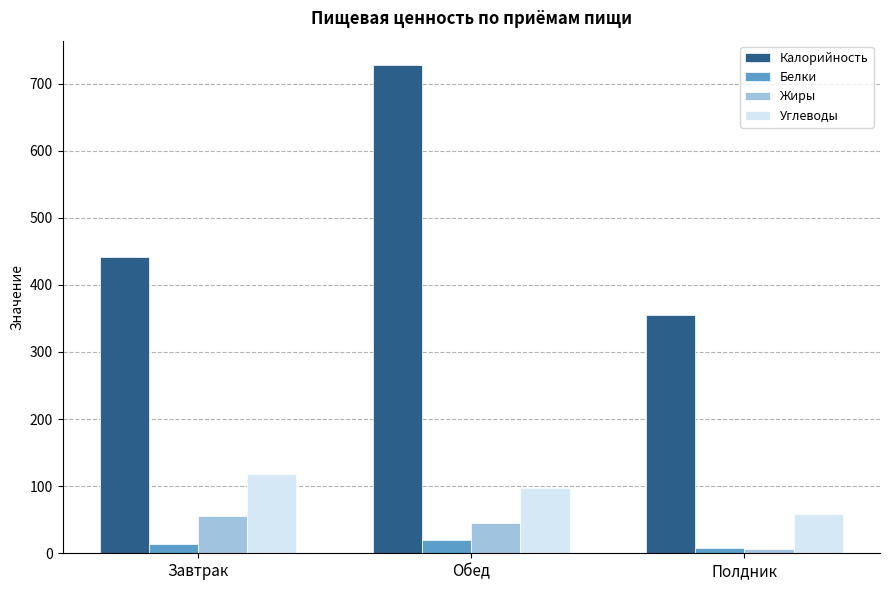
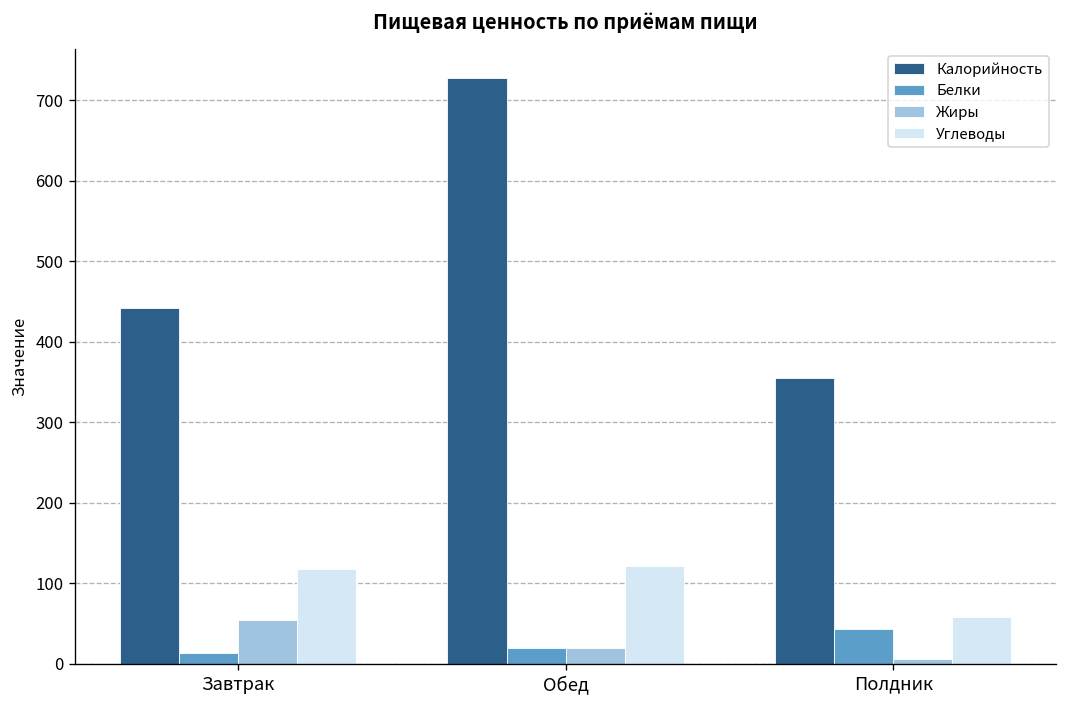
  {
    "Калорийность": {
      "Завтрак": 440,
      "Обед": 730,
      "Полдник": 350
    },
    "Белки": {
      "Завтрак": 10,
      "Обед": 20,
-     "Полдник": 10
+     "Полдник": 40
    },
    "Жиры": {
      "Завтрак": 60,
-     "Обед": 50,
+     "Обед": 20,
      "Полдник": 10
    },
    "Углеводы": {
      "Завтрак": 120,
-     "Обед": 100,
+     "Обед": 120,
      "Полдник": 60
    }
  }
